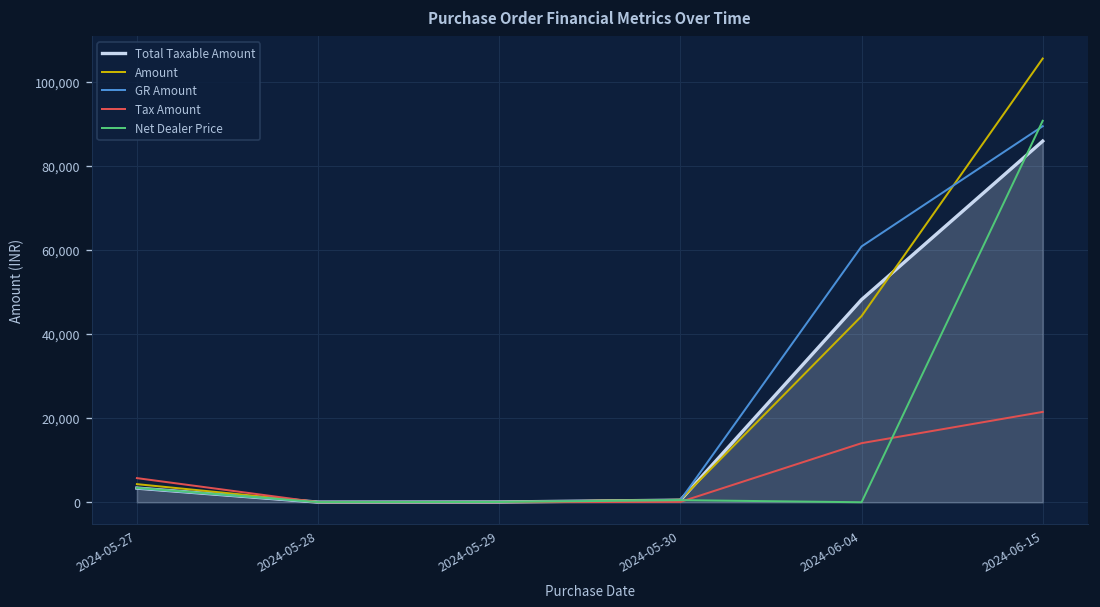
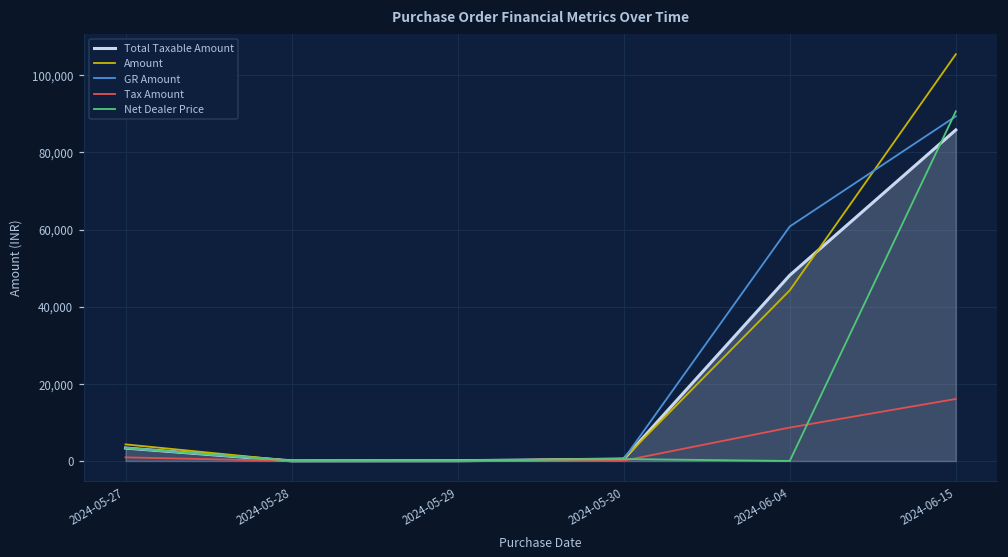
  {
    "Total Taxable Amount": {
      "2024-06-04": "48,000",
      "2024-06-15": "86,000"
    },
    "Amount": {
      "2024-05-27": "4,000",
      "2024-06-04": "44,000",
      "2024-06-15": "105,000"
    },
    "GR Amount": {
      "2024-06-04": "61,000",
      "2024-06-15": "89,000"
    },
    "Tax Amount": {
-     "2024-05-27": "6,000",
-     "2024-06-04": "14,000",
-     "2024-06-15": "21,000"
+     "2024-05-27": "1,000",
+     "2024-06-04": "9,000",
+     "2024-06-15": "16,000"
    },
    "Net Dealer Price": {
      "2024-06-04": "0",
      "2024-06-15": "91,000"
    }
  }
